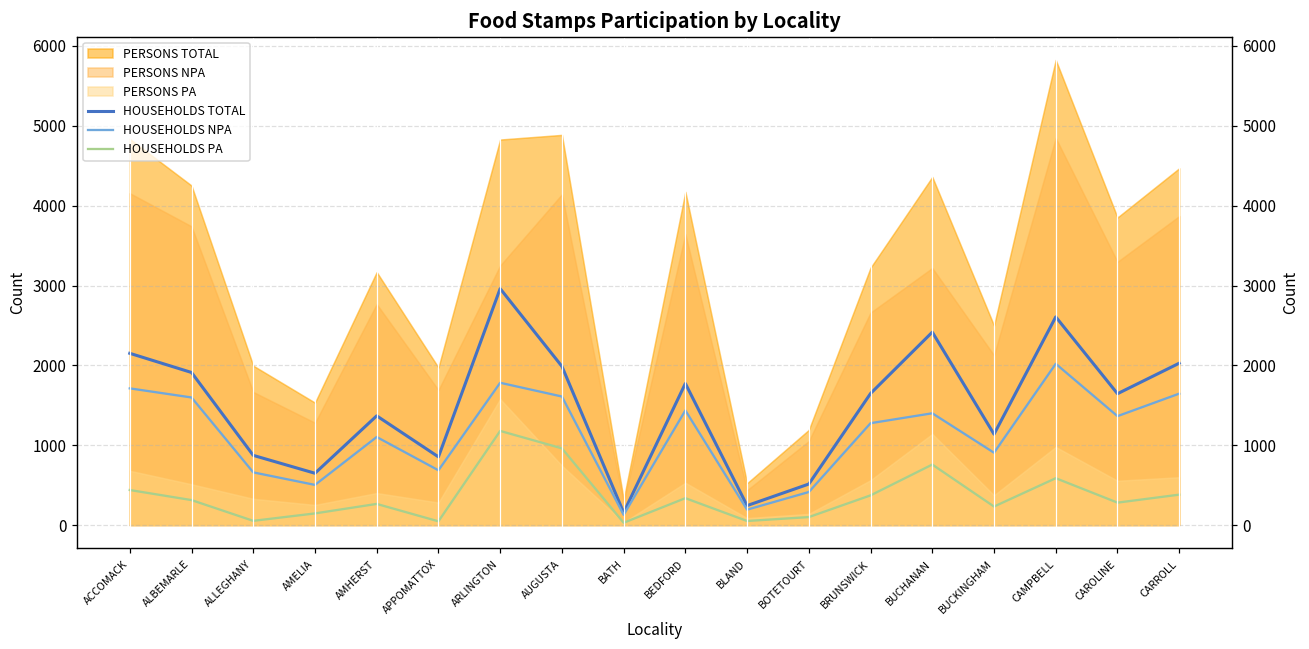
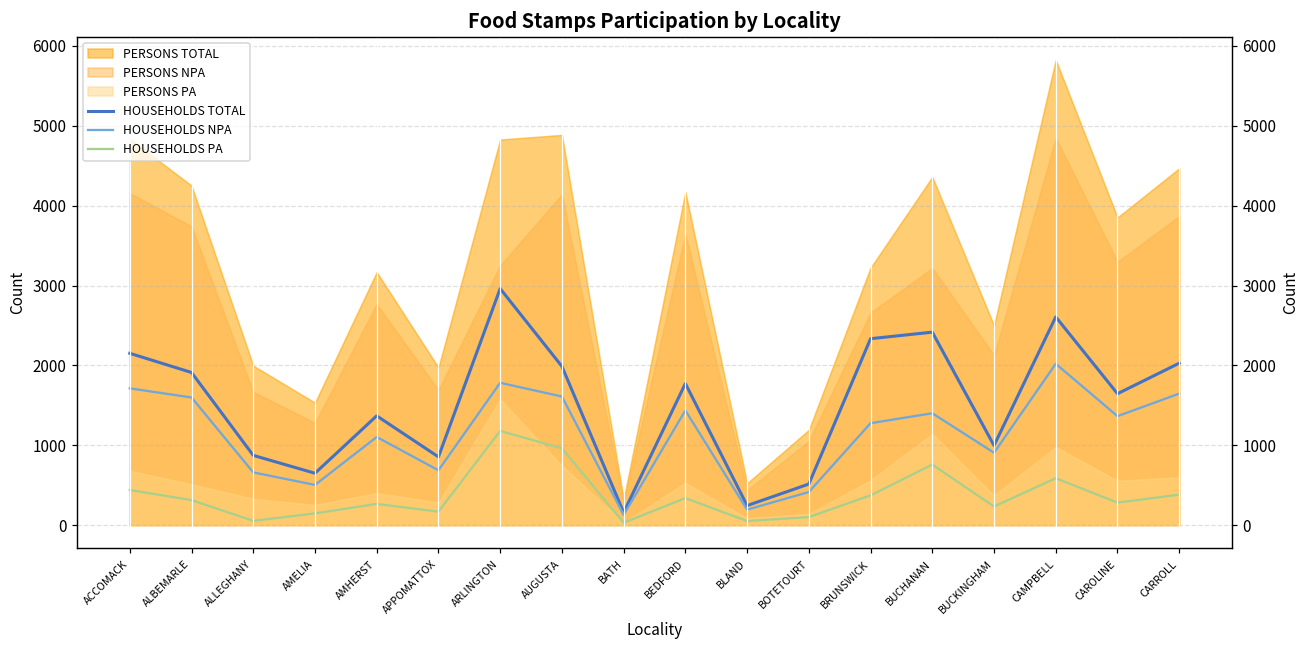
  {
    "HOUSEHOLDS TOTAL": {
      "ACCOMACK": 2200,
      "ALBEMARLE": 1900,
      "ALLEGHANY": 900,
      "AMELIA": 600,
      "AMHERST": 1400,
      "APPOMATTOX": 900,
      "ARLINGTON": 3000,
      "AUGUSTA": 2000,
      "BEDFORD": 1800,
      "BLAND": 200,
      "BOTETOURT": 500,
-     "BRUNSWICK": 1600,
+     "BRUNSWICK": 2300,
      "BUCHANAN": 2400,
-     "BUCKINGHAM": 1100,
+     "BUCKINGHAM": 1000,
      "CAMPBELL": 2600,
      "CAROLINE": 1600,
      "CARROLL": 2000
    },
    "PERSONS TOTAL": {
      "ALBEMARLE": 4300,
      "ALLEGHANY": 2000,
      "AMELIA": 1500,
      "AMHERST": 3200,
      "APPOMATTOX": 2000,
      "ARLINGTON": 4800,
      "AUGUSTA": 4900,
      "BEDFORD": 4200,
      "BLAND": 500,
      "BOTETOURT": 1200,
      "BRUNSWICK": 3200,
      "BUCHANAN": 4400,
      "BUCKINGHAM": 2500,
      "CAMPBELL": 5800,
      "CAROLINE": 3900,
      "CARROLL": 4500
    },
    "HOUSEHOLDS NPA": {
      "ACCOMACK": 1700,
      "ALBEMARLE": 1600,
      "ALLEGHANY": 700,
      "AMELIA": 500,
      "AMHERST": 1100,
      "APPOMATTOX": 700,
      "ARLINGTON": 1800,
      "AUGUSTA": 1600,
      "BEDFORD": 1400,
      "BLAND": 200,
      "BOTETOURT": 400,
      "BRUNSWICK": 1300,
      "BUCHANAN": 1400,
      "BUCKINGHAM": 900,
      "CAMPBELL": 2000,
      "CAROLINE": 1400,
      "CARROLL": 1600
    },
    "HOUSEHOLDS PA": {
      "ACCOMACK": 400,
      "ALBEMARLE": 300,
      "ALLEGHANY": 100,
      "AMELIA": 100,
      "AMHERST": 300,
-     "APPOMATTOX": 0,
+     "APPOMATTOX": 200,
      "ARLINGTON": 1200,
      "AUGUSTA": 1000,
      "BEDFORD": 300,
      "BLAND": 100,
      "BOTETOURT": 100,
      "BRUNSWICK": 400,
      "BUCHANAN": 800,
      "BUCKINGHAM": 200,
      "CAMPBELL": 600,
      "CAROLINE": 300,
      "CARROLL": 400
    }
  }
